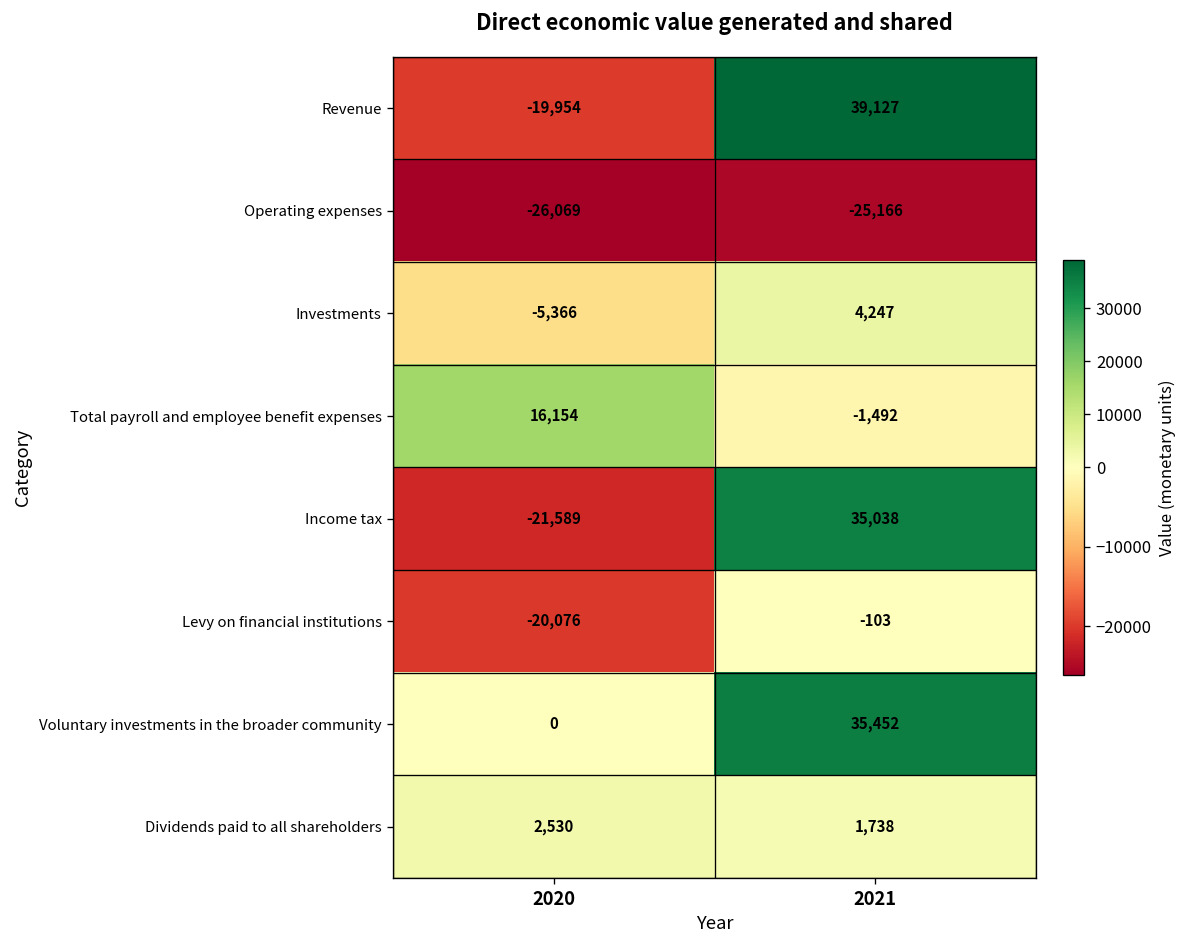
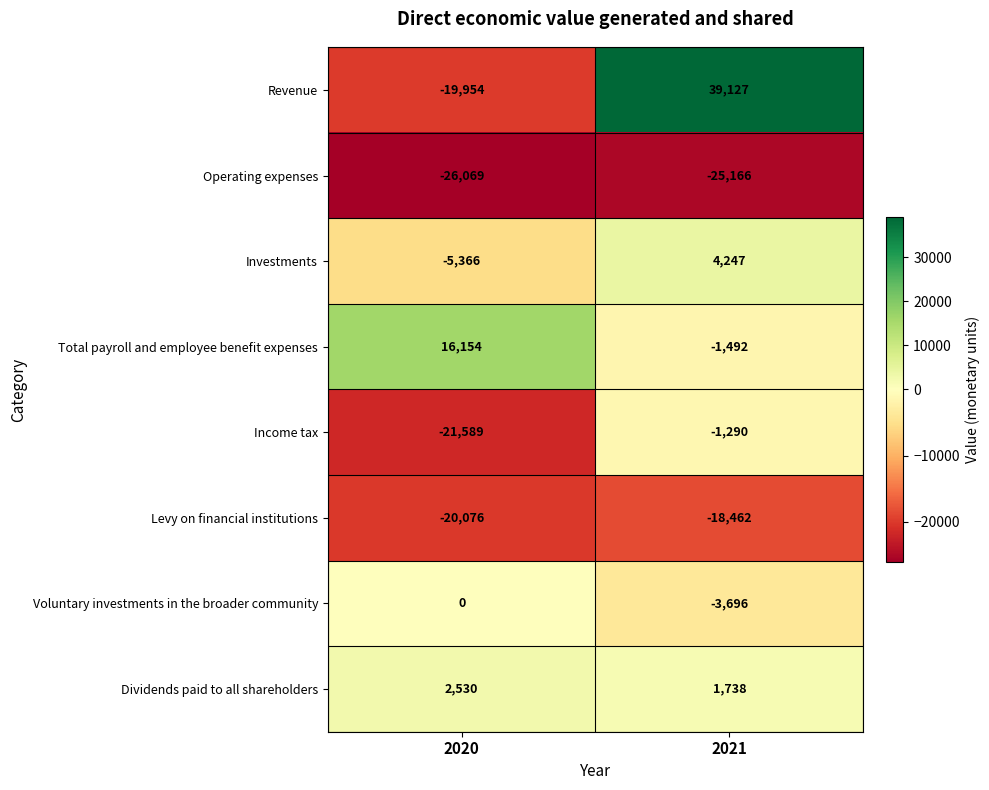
  {
    "Revenue": {
      "2020": "-19,954",
      "2021": "39,127"
    },
    "Operating expenses": {
      "2020": "-26,069",
      "2021": "-25,166"
    },
    "Investments": {
      "2020": "-5,366",
      "2021": "4,247"
    },
    "Total payroll and employee benefit expenses": {
      "2020": "16,154",
      "2021": "-1,492"
    },
    "Income tax": {
      "2020": "-21,589",
-     "2021": "35,038"
+     "2021": "-1,290"
    },
    "Levy on financial institutions": {
      "2020": "-20,076",
-     "2021": "-103"
+     "2021": "-18,462"
    },
    "Voluntary investments in the broader community": {
      "2020": "0",
-     "2021": "35,452"
+     "2021": "-3,696"
    },
    "Dividends paid to all shareholders": {
      "2020": "2,530",
      "2021": "1,738"
    }
  }
